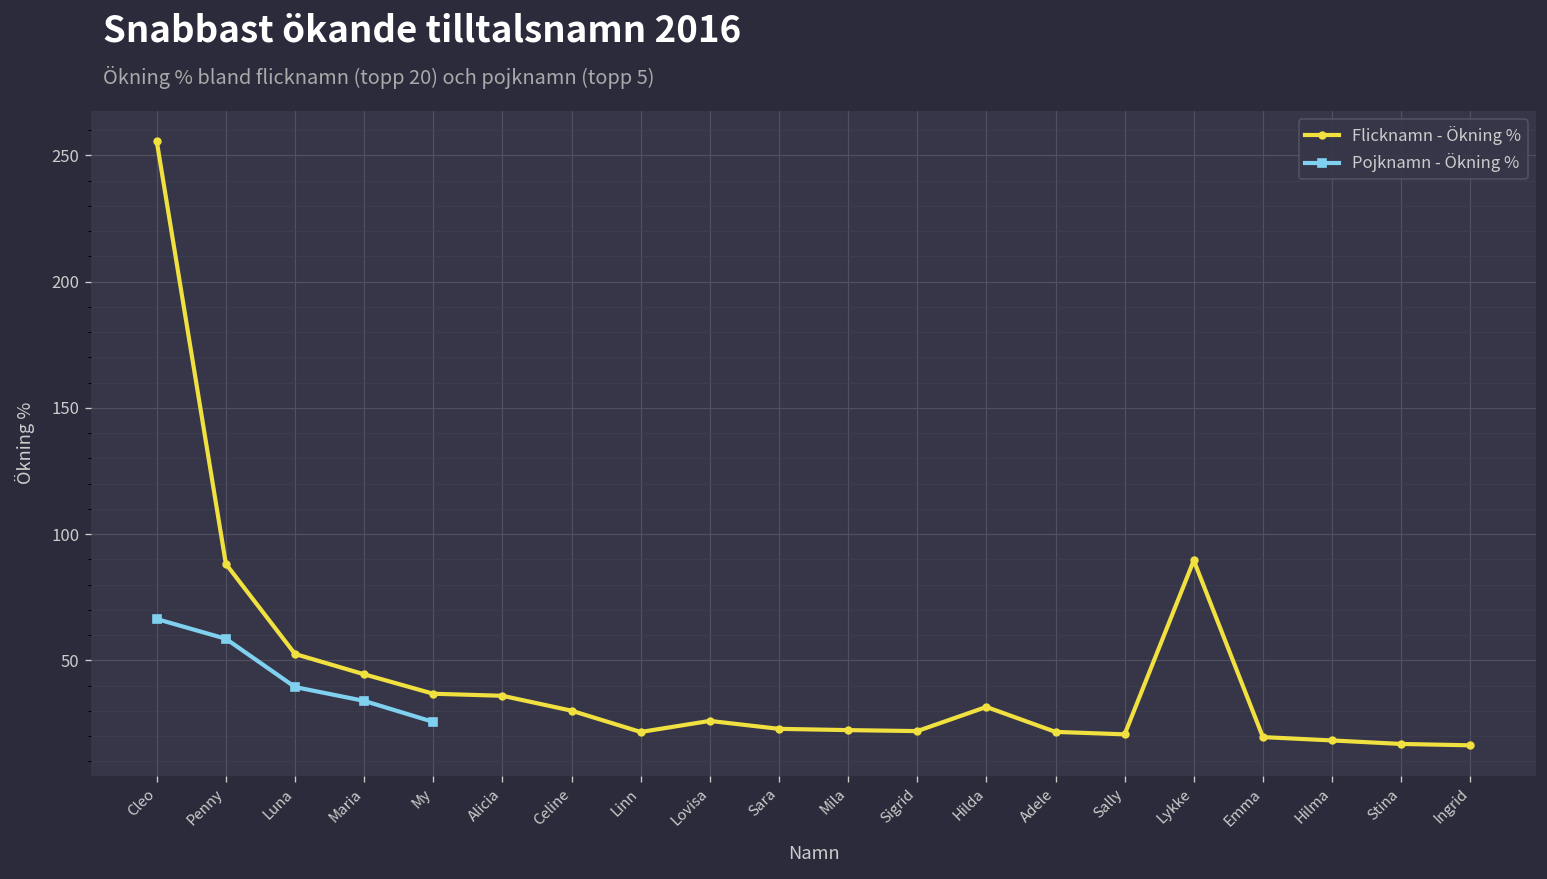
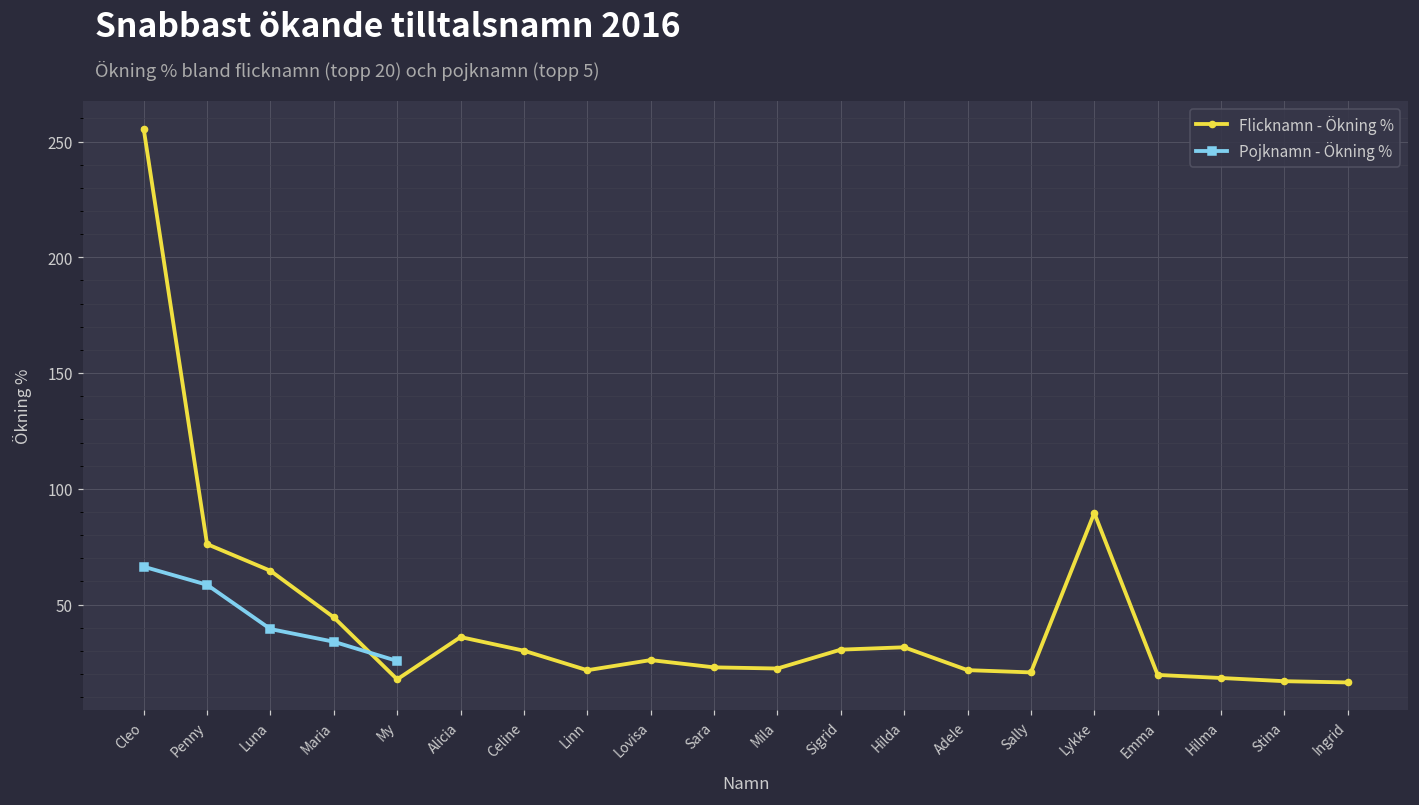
  {
    "Flicknamn - Ökning %": {
      "Cleo": 256,
-     "Penny": 88,
-     "Luna": 53,
+     "Penny": 76,
+     "Luna": 65,
      "Maria": 45,
-     "My": 37,
+     "My": 18,
      "Alicia": 36,
      "Celine": 30,
      "Linn": 22,
      "Lovisa": 26,
      "Sara": 23,
      "Mila": 22,
-     "Sigrid": 22,
+     "Sigrid": 31,
      "Hilda": 32,
      "Adele": 22,
      "Sally": 21,
      "Lykke": 90,
      "Emma": 20,
      "Hilma": 18,
      "Stina": 17,
      "Ingrid": 16
    },
    "Pojknamn - Ökning %": {
      "Cleo": 66,
      "Penny": 59,
      "Luna": 39,
      "Maria": 34,
      "My": 26
    }
  }
